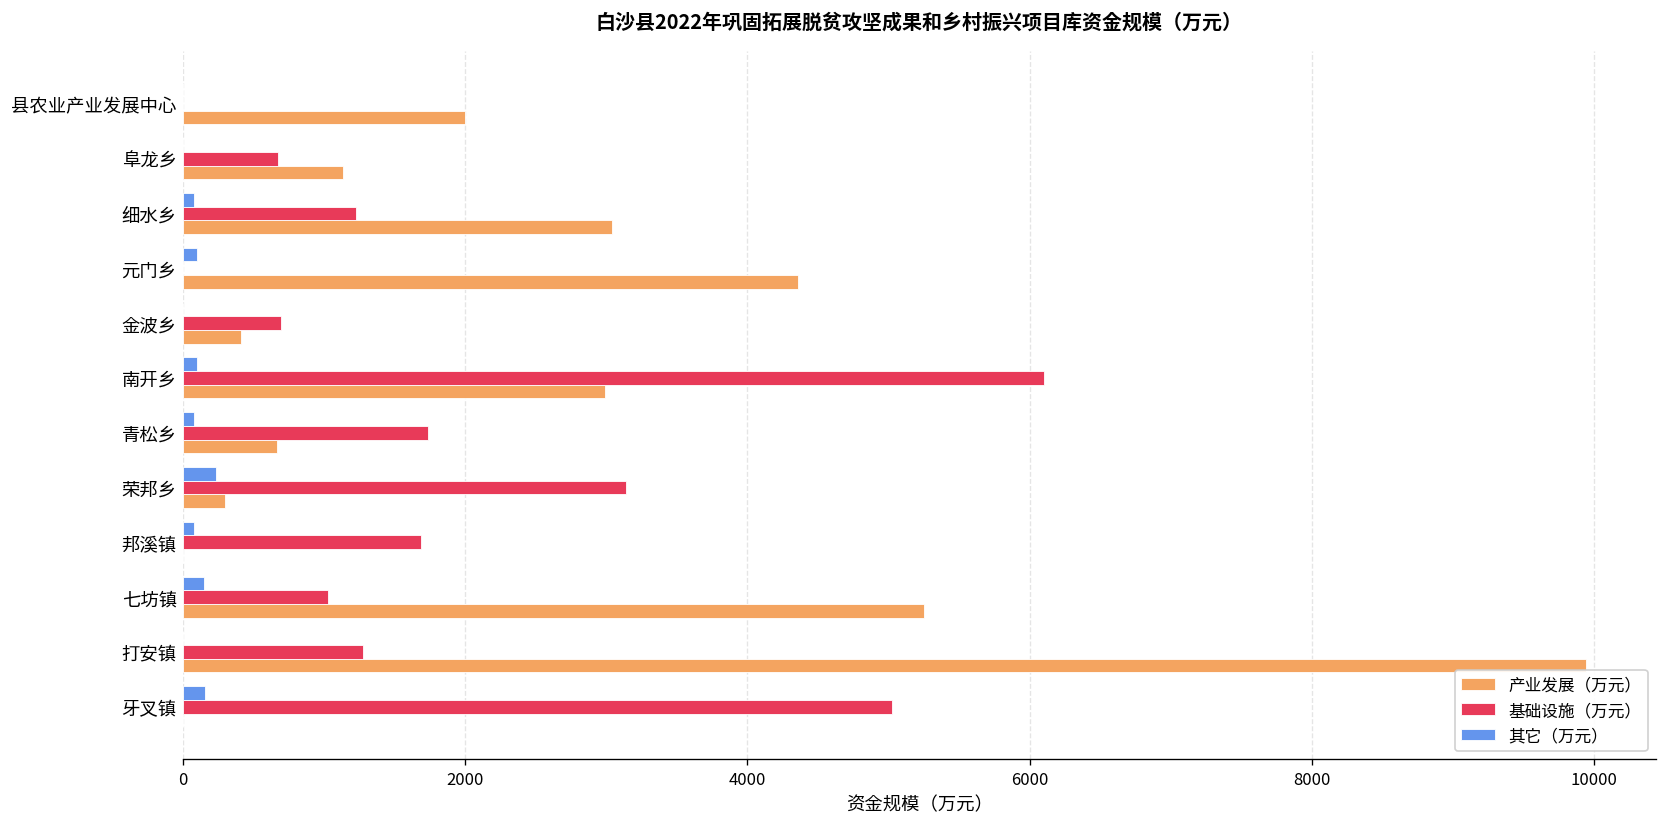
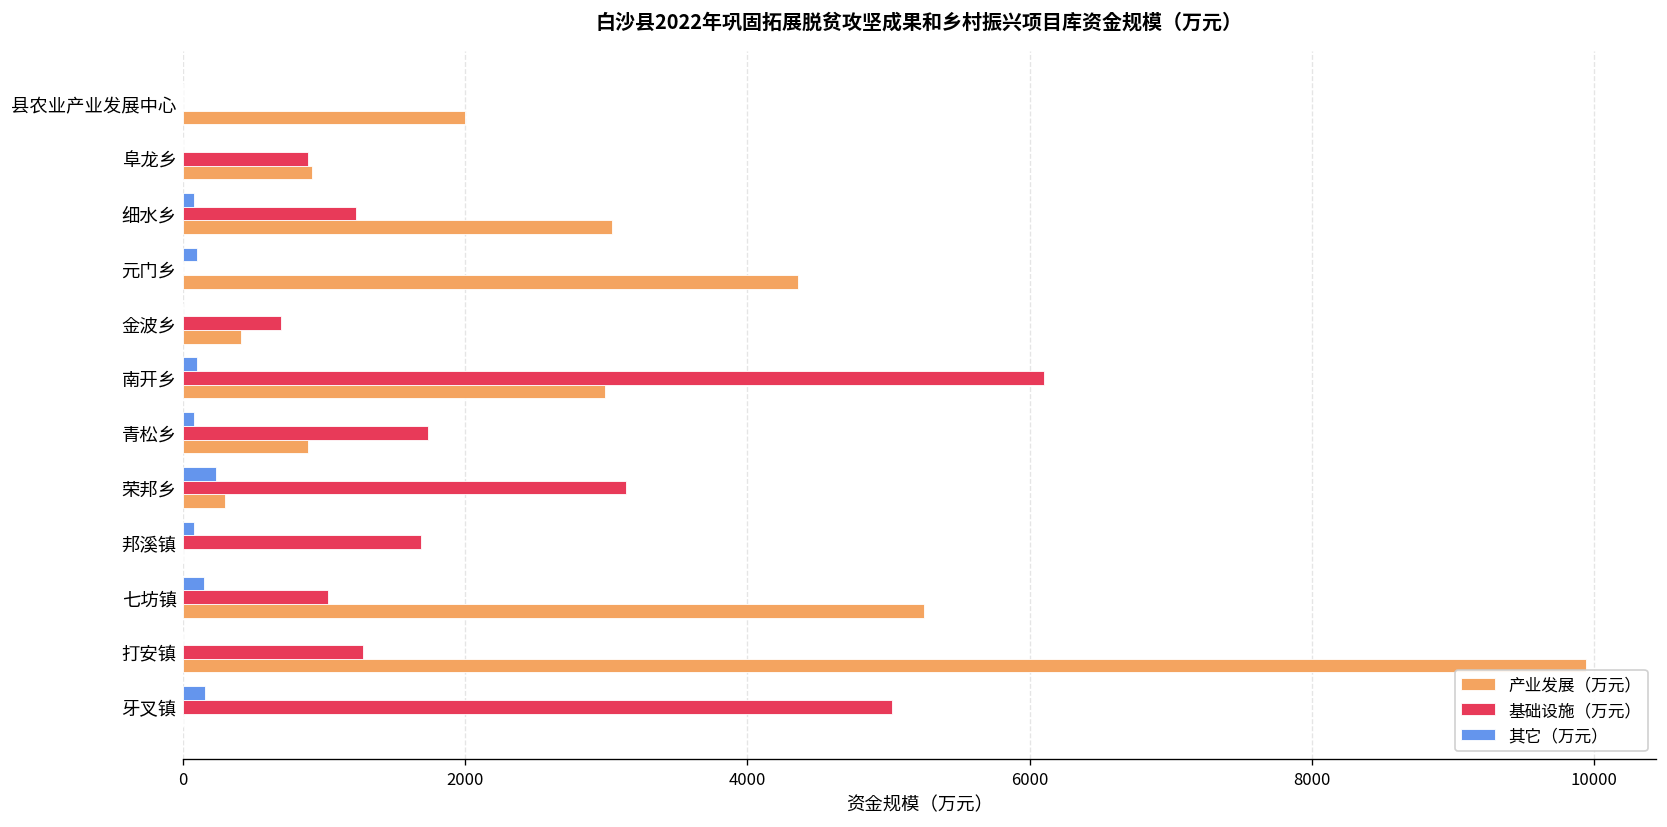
  {
    "产业发展（万元）": {
      "县农业产业发展中心": 2000,
-     "阜龙乡": 1140,
+     "阜龙乡": 920,
      "细水乡": 3040,
      "元门乡": 4360,
      "金波乡": 420,
      "南开乡": 3000,
-     "青松乡": 670,
+     "青松乡": 890,
      "荣邦乡": 300,
      "邦溪镇": 0,
      "七坊镇": 5250,
      "打安镇": 9940,
      "牙叉镇": 0
    },
    "基础设施（万元）": {
      "县农业产业发展中心": 0,
-     "阜龙乡": 680,
+     "阜龙乡": 890,
      "细水乡": 1230,
      "元门乡": 0,
      "金波乡": 700,
      "南开乡": 6100,
      "青松乡": 1740,
      "荣邦乡": 3140,
      "邦溪镇": 1690,
      "七坊镇": 1030,
      "打安镇": 1280,
      "牙叉镇": 5030
    },
    "其它（万元）": {
      "县农业产业发展中心": 0,
      "阜龙乡": 0,
      "细水乡": 80,
      "元门乡": 100,
      "金波乡": 0,
      "南开乡": 100,
      "青松乡": 80,
      "荣邦乡": 240,
      "邦溪镇": 80,
      "七坊镇": 150,
      "打安镇": 0,
      "牙叉镇": 160
    }
  }
